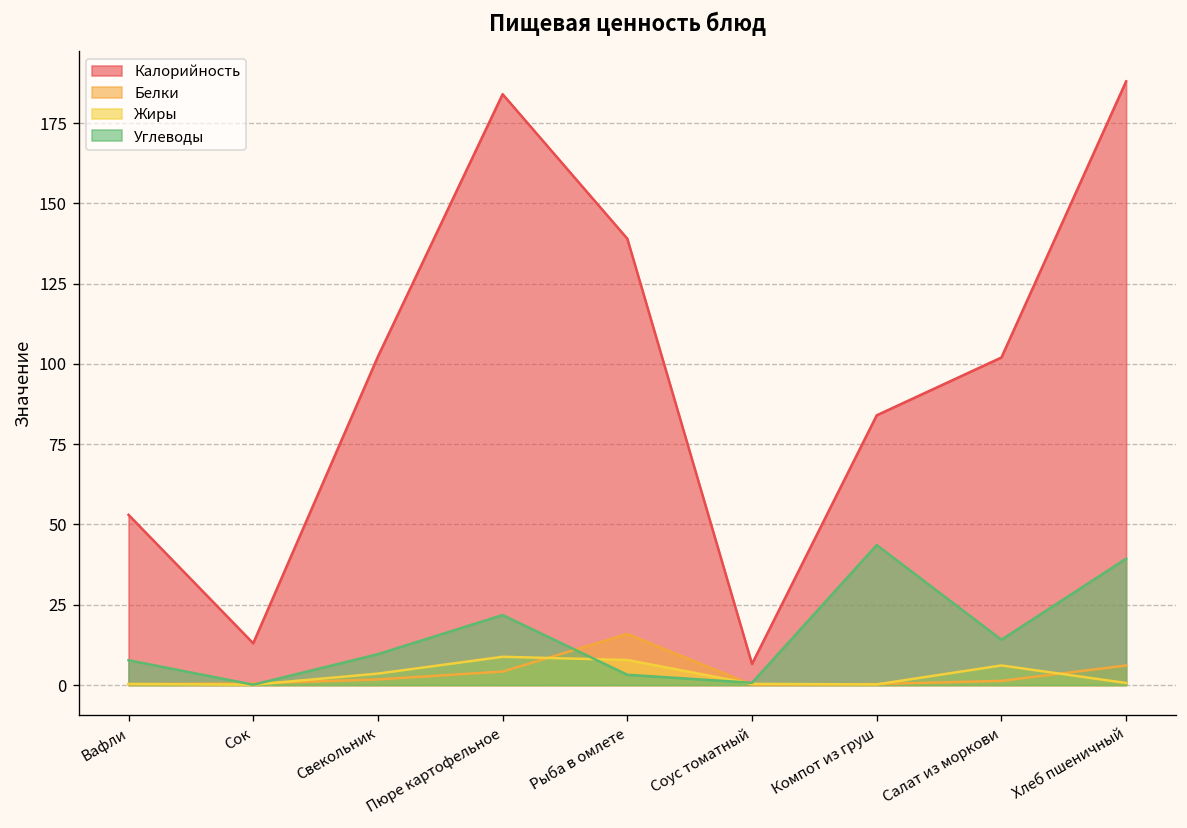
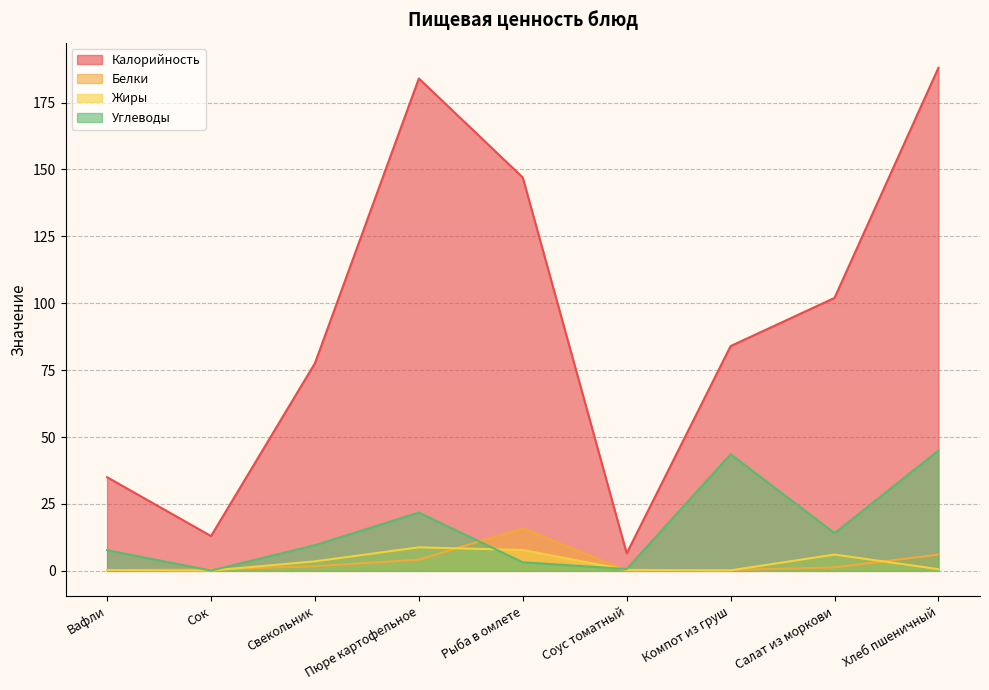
  {
    "Калорийность": {
-     "Вафли": 53,
+     "Вафли": 35,
      "Сок": 13,
-     "Свекольник": 102,
+     "Свекольник": 78,
      "Пюре картофельное": 184,
-     "Рыба в омлете": 139,
+     "Рыба в омлете": 147,
      "Соус томатный": 7,
      "Компот из груш": 84,
      "Салат из моркови": 102,
      "Хлеб пшеничный": 188
    },
    "Углеводы": {
      "Вафли": 8,
      "Свекольник": 10,
      "Пюре картофельное": 22,
      "Рыба в омлете": 3,
      "Компот из груш": 44,
      "Салат из моркови": 14,
-     "Хлеб пшеничный": 39
+     "Хлеб пшеничный": 45
    }
  }
